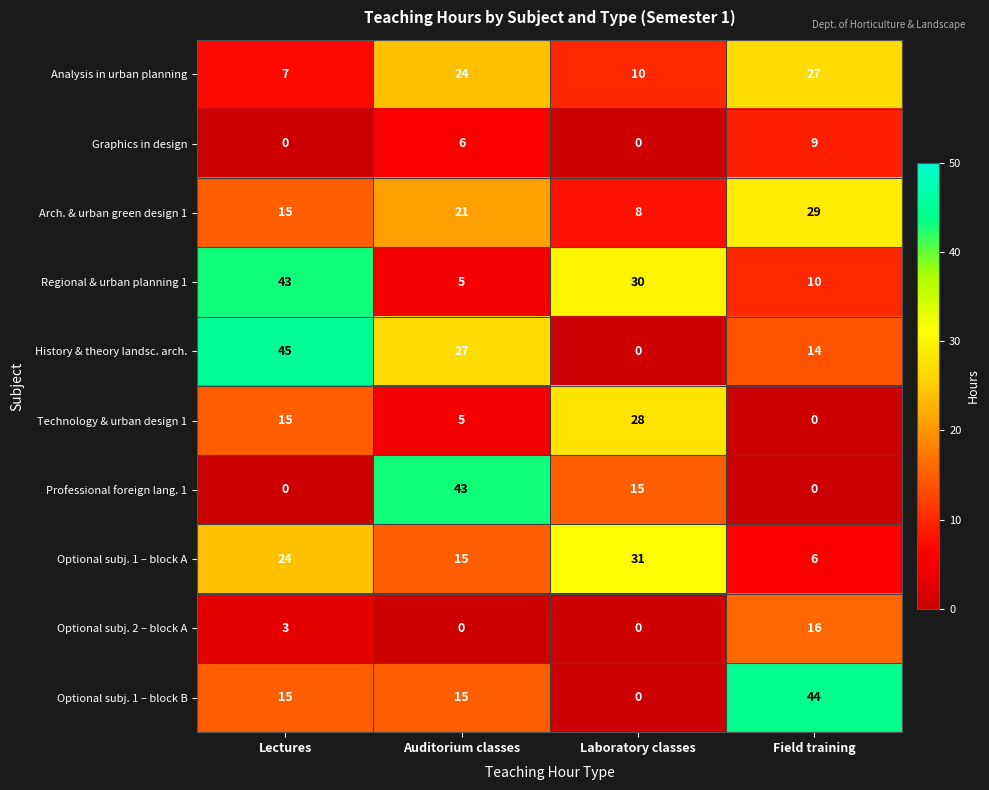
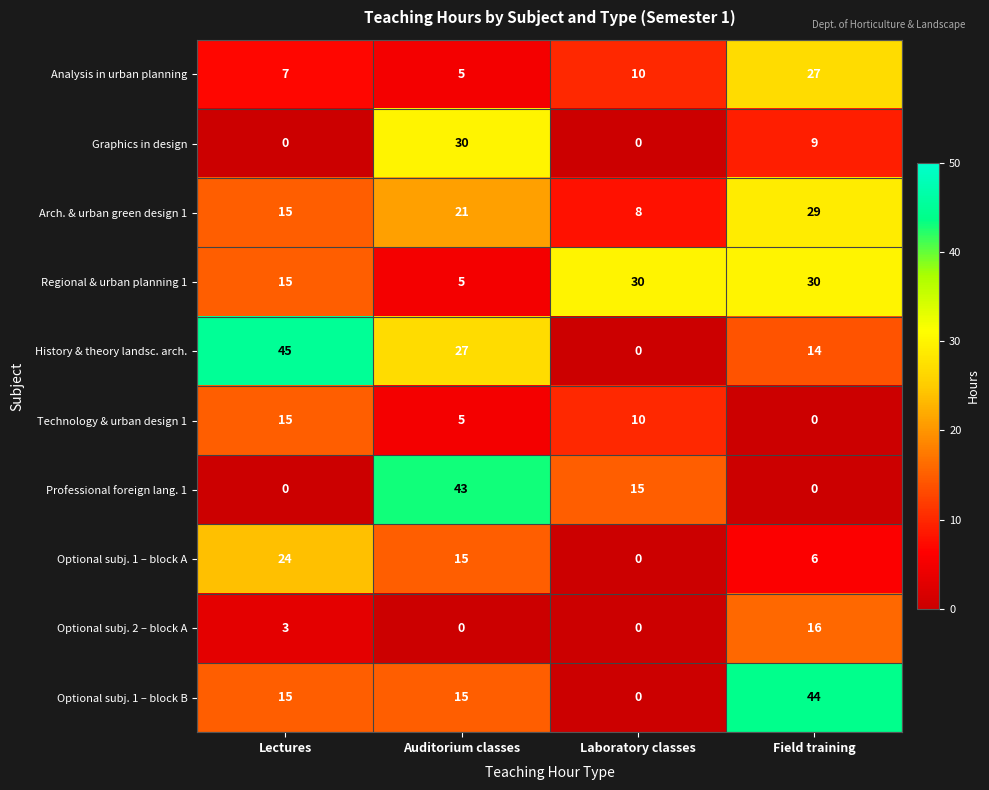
  {
    "Analysis in urban planning": {
      "Lectures": 7,
-     "Auditorium classes": 24,
+     "Auditorium classes": 5,
      "Laboratory classes": 10,
      "Field training": 27
    },
    "Graphics in design": {
      "Lectures": 0,
-     "Auditorium classes": 6,
+     "Auditorium classes": 30,
      "Laboratory classes": 0,
      "Field training": 9
    },
    "Arch. & urban green design 1": {
      "Lectures": 15,
      "Auditorium classes": 21,
      "Laboratory classes": 8,
      "Field training": 29
    },
    "Regional & urban planning 1": {
-     "Lectures": 43,
+     "Lectures": 15,
      "Auditorium classes": 5,
      "Laboratory classes": 30,
-     "Field training": 10
+     "Field training": 30
    },
    "History & theory landsc. arch.": {
      "Lectures": 45,
      "Auditorium classes": 27,
      "Laboratory classes": 0,
      "Field training": 14
    },
    "Technology & urban design 1": {
      "Lectures": 15,
      "Auditorium classes": 5,
-     "Laboratory classes": 28,
+     "Laboratory classes": 10,
      "Field training": 0
    },
    "Professional foreign lang. 1": {
      "Lectures": 0,
      "Auditorium classes": 43,
      "Laboratory classes": 15,
      "Field training": 0
    },
    "Optional subj. 1 – block A": {
      "Lectures": 24,
      "Auditorium classes": 15,
-     "Laboratory classes": 31,
+     "Laboratory classes": 0,
      "Field training": 6
    },
    "Optional subj. 2 – block A": {
      "Lectures": 3,
      "Auditorium classes": 0,
      "Laboratory classes": 0,
      "Field training": 16
    },
    "Optional subj. 1 – block B": {
      "Lectures": 15,
      "Auditorium classes": 15,
      "Laboratory classes": 0,
      "Field training": 44
    }
  }
